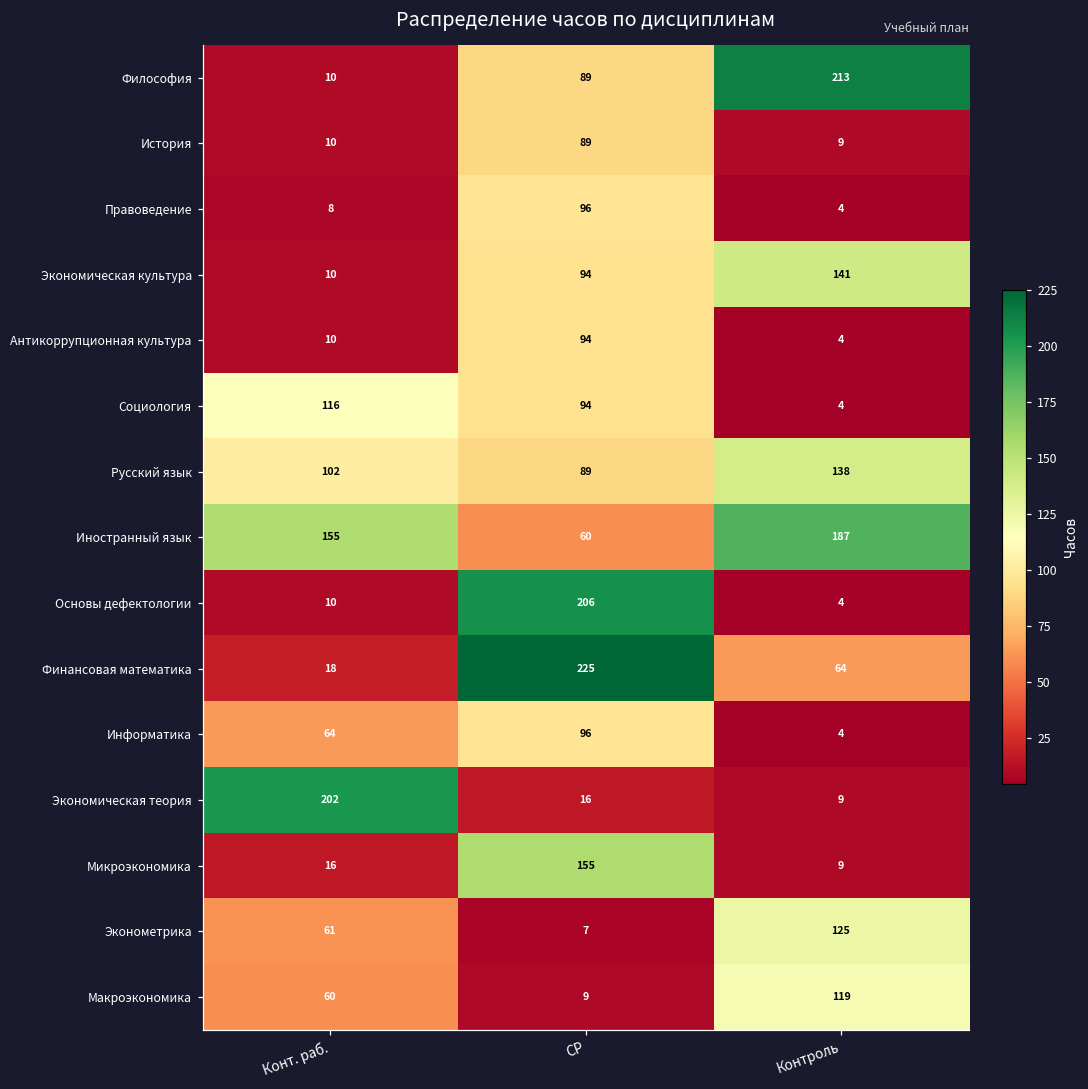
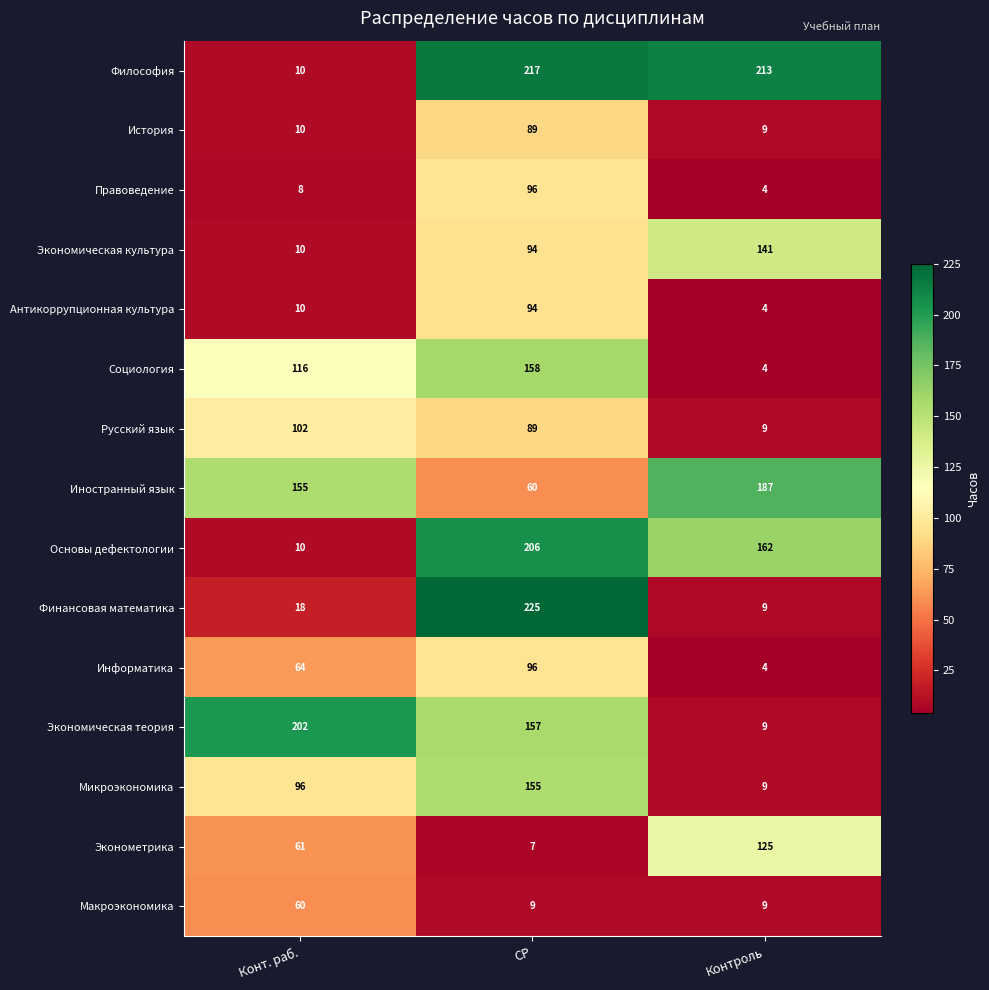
  {
    "Философия": {
      "Конт. раб.": 10,
-     "СР": 89,
+     "СР": 217,
      "Контроль": 213
    },
    "История": {
      "Конт. раб.": 10,
      "СР": 89,
      "Контроль": 9
    },
    "Правоведение": {
      "Конт. раб.": 8,
      "СР": 96,
      "Контроль": 4
    },
    "Экономическая культура": {
      "Конт. раб.": 10,
      "СР": 94,
      "Контроль": 141
    },
    "Антикоррупционная культура": {
      "Конт. раб.": 10,
      "СР": 94,
      "Контроль": 4
    },
    "Социология": {
      "Конт. раб.": 116,
-     "СР": 94,
+     "СР": 158,
      "Контроль": 4
    },
    "Русский язык": {
      "Конт. раб.": 102,
      "СР": 89,
-     "Контроль": 138
+     "Контроль": 9
    },
    "Иностранный язык": {
      "Конт. раб.": 155,
      "СР": 60,
      "Контроль": 187
    },
    "Основы дефектологии": {
      "Конт. раб.": 10,
      "СР": 206,
-     "Контроль": 4
+     "Контроль": 162
    },
    "Финансовая математика": {
      "Конт. раб.": 18,
      "СР": 225,
-     "Контроль": 64
+     "Контроль": 9
    },
    "Информатика": {
      "Конт. раб.": 64,
      "СР": 96,
      "Контроль": 4
    },
    "Экономическая теория": {
      "Конт. раб.": 202,
-     "СР": 16,
+     "СР": 157,
      "Контроль": 9
    },
    "Микроэкономика": {
-     "Конт. раб.": 16,
+     "Конт. раб.": 96,
      "СР": 155,
      "Контроль": 9
    },
    "Эконометрика": {
      "Конт. раб.": 61,
      "СР": 7,
      "Контроль": 125
    },
    "Макроэкономика": {
      "Конт. раб.": 60,
      "СР": 9,
-     "Контроль": 119
+     "Контроль": 9
    }
  }
